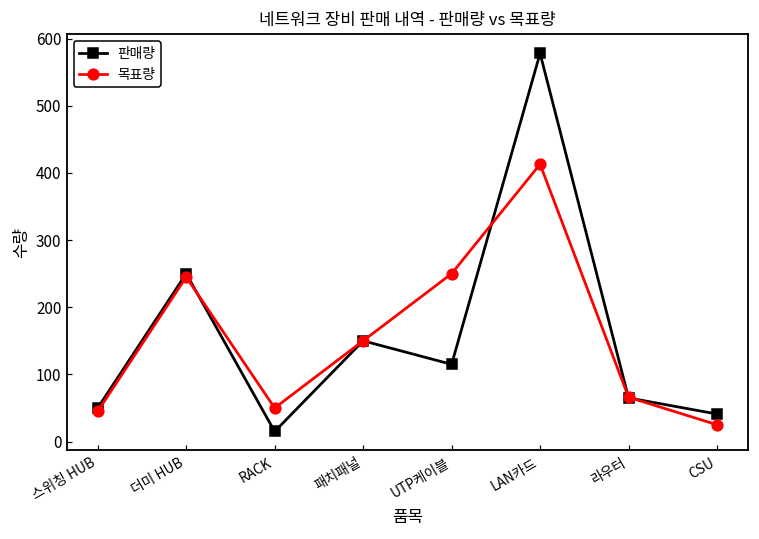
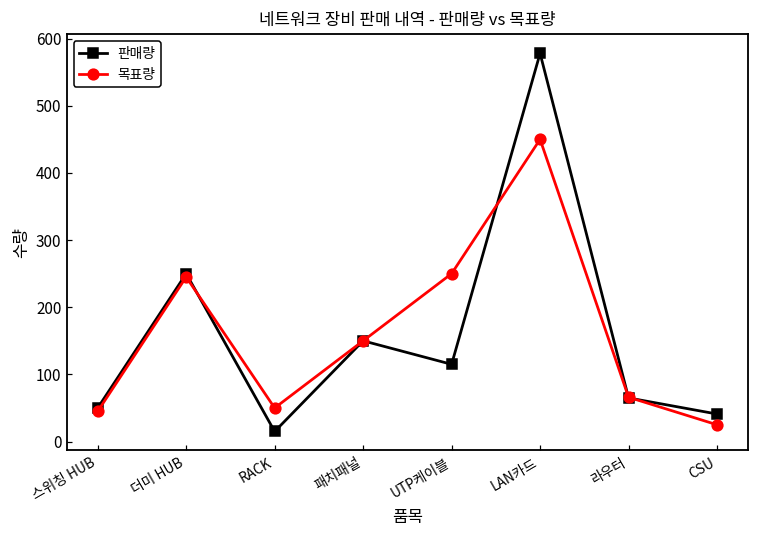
  {
    "판매량": {
      "스위칭 HUB": 50,
      "더미 HUB": 250,
      "RACK": 20,
      "UTP케이블": 120,
      "LAN카드": 580,
      "CSU": 40
    },
    "목표량": {
      "스위칭 HUB": 50,
      "더미 HUB": 250,
      "RACK": 50,
      "UTP케이블": 250,
-     "LAN카드": 410,
+     "LAN카드": 450,
      "CSU": 30
    }
  }
